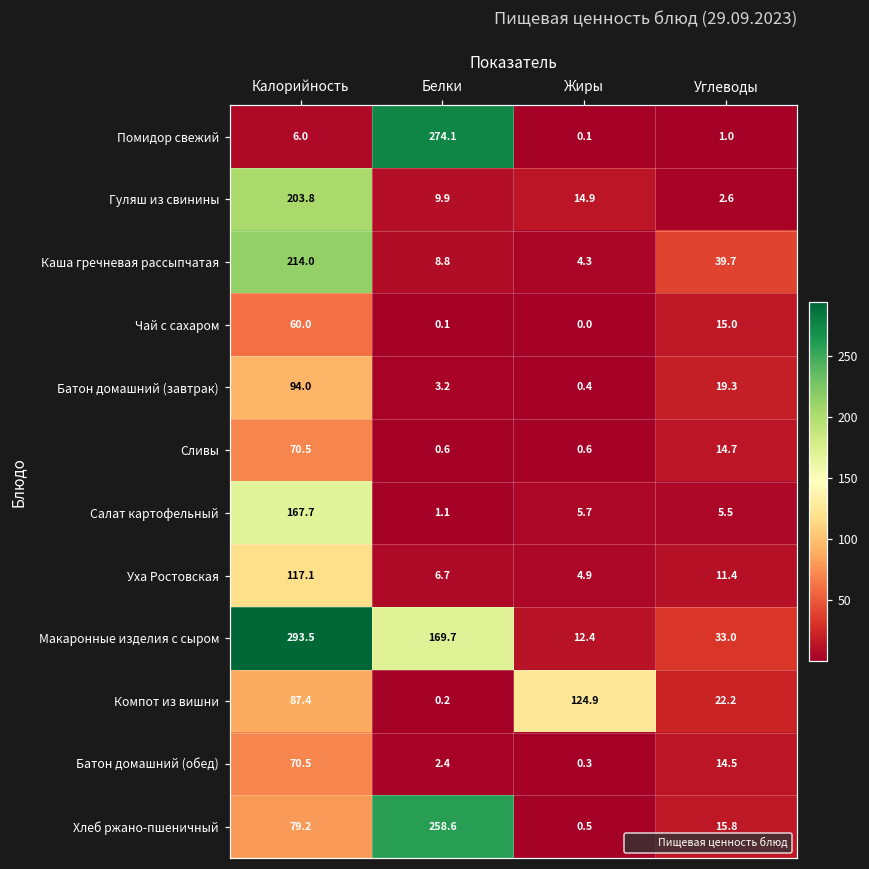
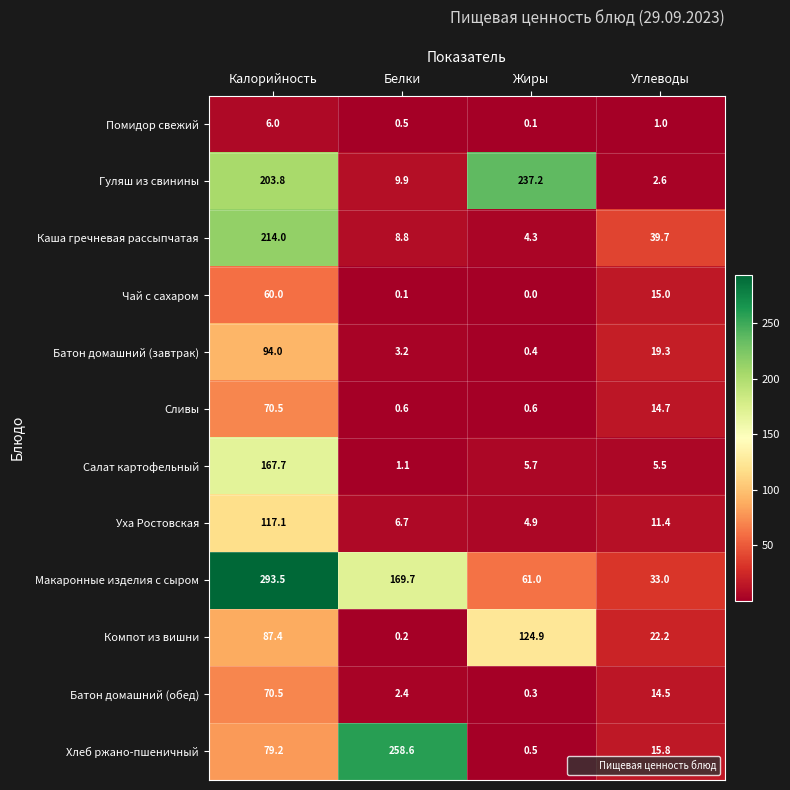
  {
    "Помидор свежий": {
      "Калорийность": 6.0,
-     "Белки": 274.1,
+     "Белки": 0.5,
      "Жиры": 0.1,
      "Углеводы": 1.0
    },
    "Гуляш из свинины": {
      "Калорийность": 203.8,
      "Белки": 9.9,
-     "Жиры": 14.9,
+     "Жиры": 237.2,
      "Углеводы": 2.6
    },
    "Каша гречневая рассыпчатая": {
      "Калорийность": 214.0,
      "Белки": 8.8,
      "Жиры": 4.3,
      "Углеводы": 39.7
    },
    "Чай с сахаром": {
      "Калорийность": 60.0,
      "Белки": 0.1,
      "Жиры": 0.0,
      "Углеводы": 15.0
    },
    "Батон домашний (завтрак)": {
      "Калорийность": 94.0,
      "Белки": 3.2,
      "Жиры": 0.4,
      "Углеводы": 19.3
    },
    "Сливы": {
      "Калорийность": 70.5,
      "Белки": 0.6,
      "Жиры": 0.6,
      "Углеводы": 14.7
    },
    "Салат картофельный": {
      "Калорийность": 167.7,
      "Белки": 1.1,
      "Жиры": 5.7,
      "Углеводы": 5.5
    },
    "Уха Ростовская": {
      "Калорийность": 117.1,
      "Белки": 6.7,
      "Жиры": 4.9,
      "Углеводы": 11.4
    },
    "Макаронные изделия с сыром": {
      "Калорийность": 293.5,
      "Белки": 169.7,
-     "Жиры": 12.4,
+     "Жиры": 61.0,
      "Углеводы": 33.0
    },
    "Компот из вишни": {
      "Калорийность": 87.4,
      "Белки": 0.2,
      "Жиры": 124.9,
      "Углеводы": 22.2
    },
    "Батон домашний (обед)": {
      "Калорийность": 70.5,
      "Белки": 2.4,
      "Жиры": 0.3,
      "Углеводы": 14.5
    },
    "Хлеб ржано-пшеничный": {
      "Калорийность": 79.2,
      "Белки": 258.6,
      "Жиры": 0.5
    }
  }
